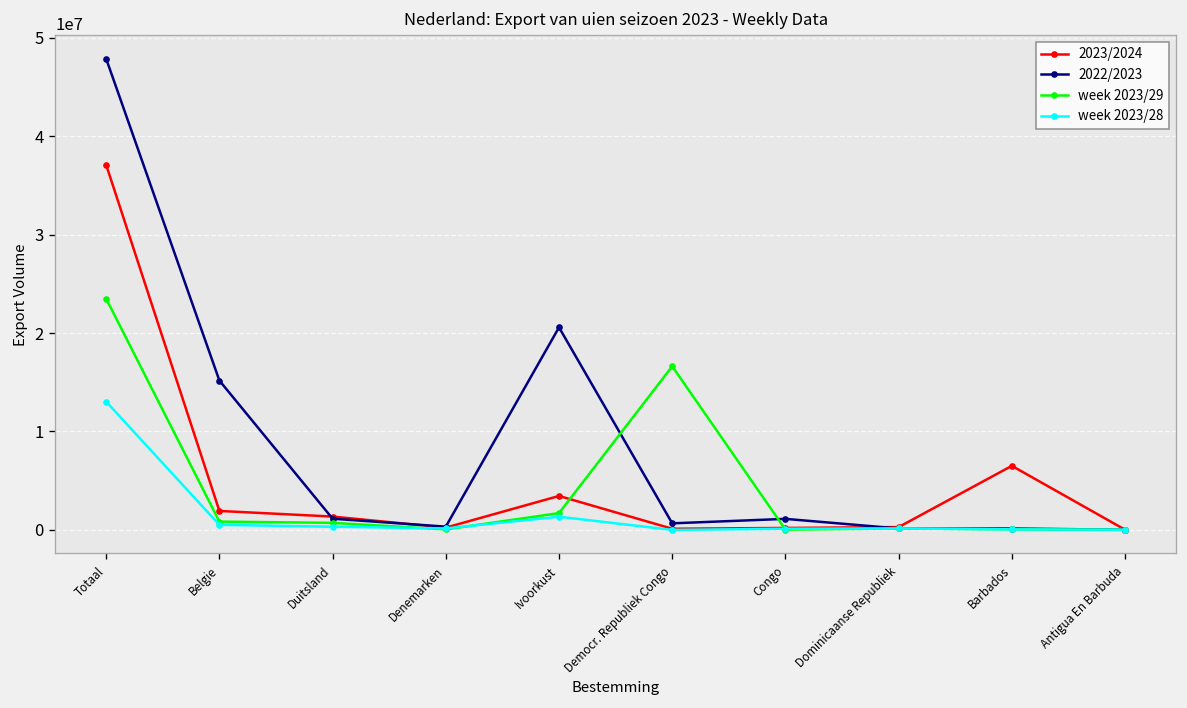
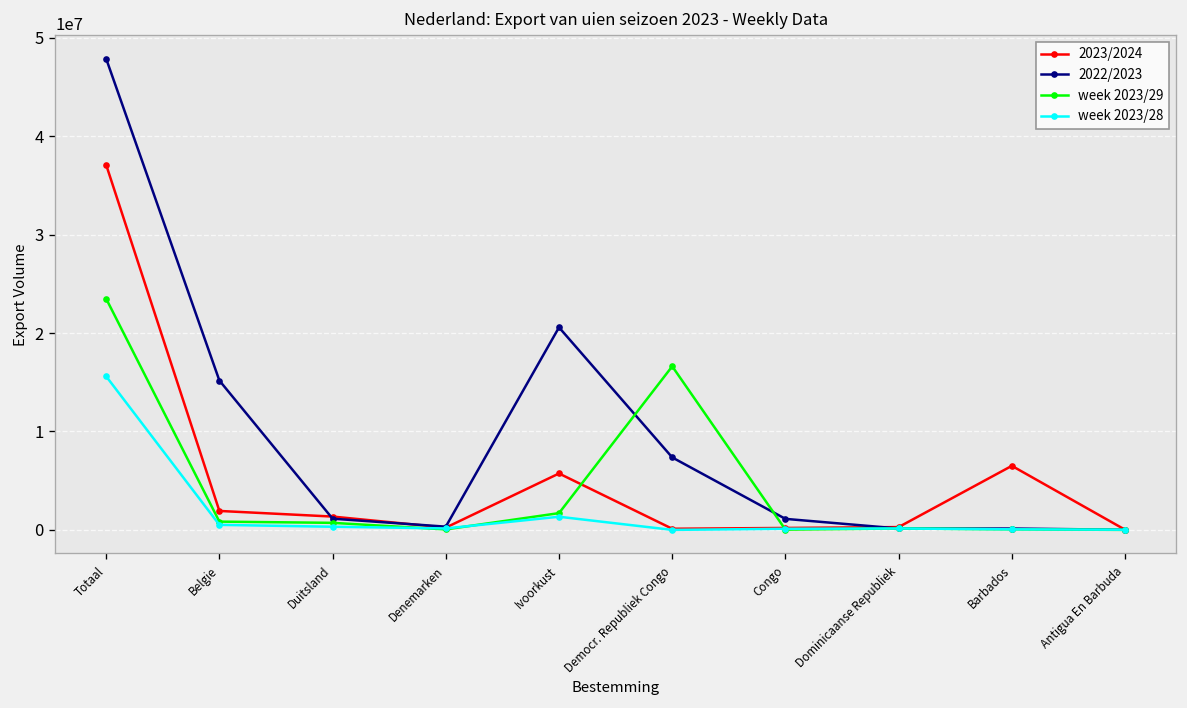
  {
    "2023/2024": {
      "Totaal": 37000000,
      "Belgie": 2000000,
-     "Ivoorkust": 3000000,
+     "Ivoorkust": 6000000,
      "Barbados": 7000000
    },
    "2022/2023": {
      "Totaal": 48000000,
      "Belgie": 15000000,
      "Ivoorkust": 21000000,
-     "Democr. Republiek Congo": 1000000,
+     "Democr. Republiek Congo": 7000000,
      "Congo": 1000000
    },
    "week 2023/29": {
      "Totaal": 23000000,
      "Belgie": 1000000,
      "Duitsland": 1000000,
      "Ivoorkust": 2000000,
      "Democr. Republiek Congo": 17000000
    },
    "week 2023/28": {
-     "Totaal": 13000000,
+     "Totaal": 16000000,
      "Belgie": 1000000,
      "Duitsland": 0,
      "Ivoorkust": 1000000
    }
  }
